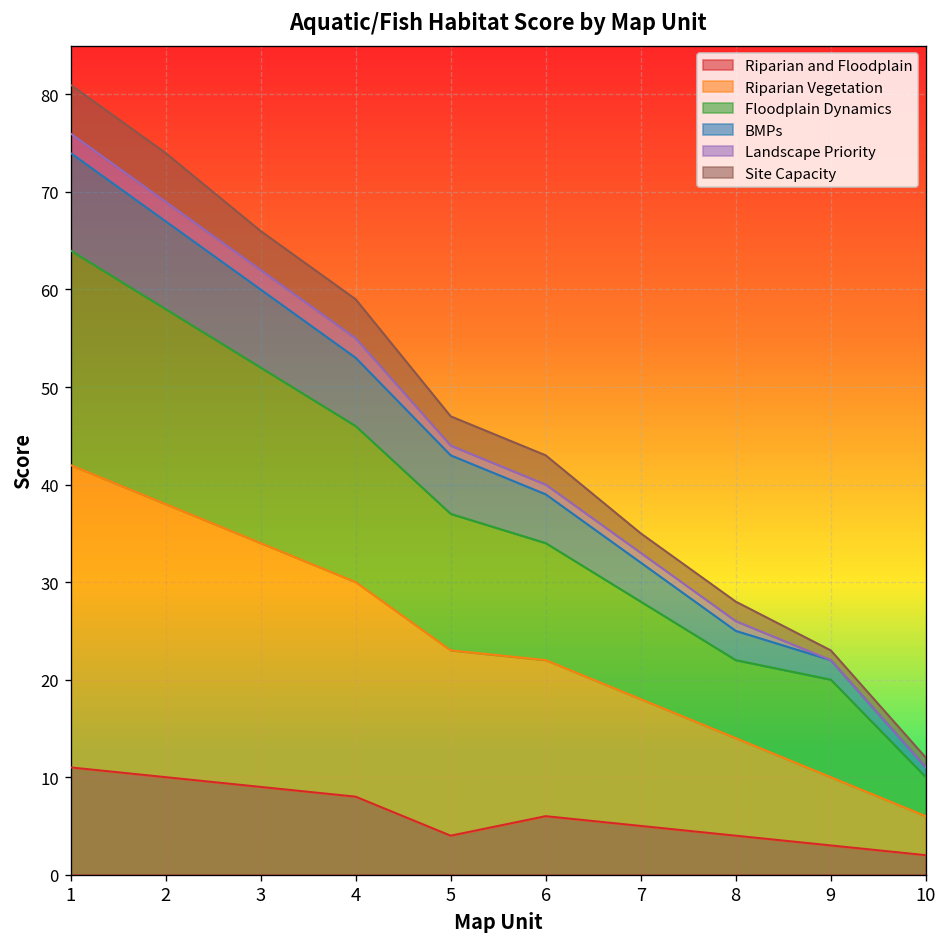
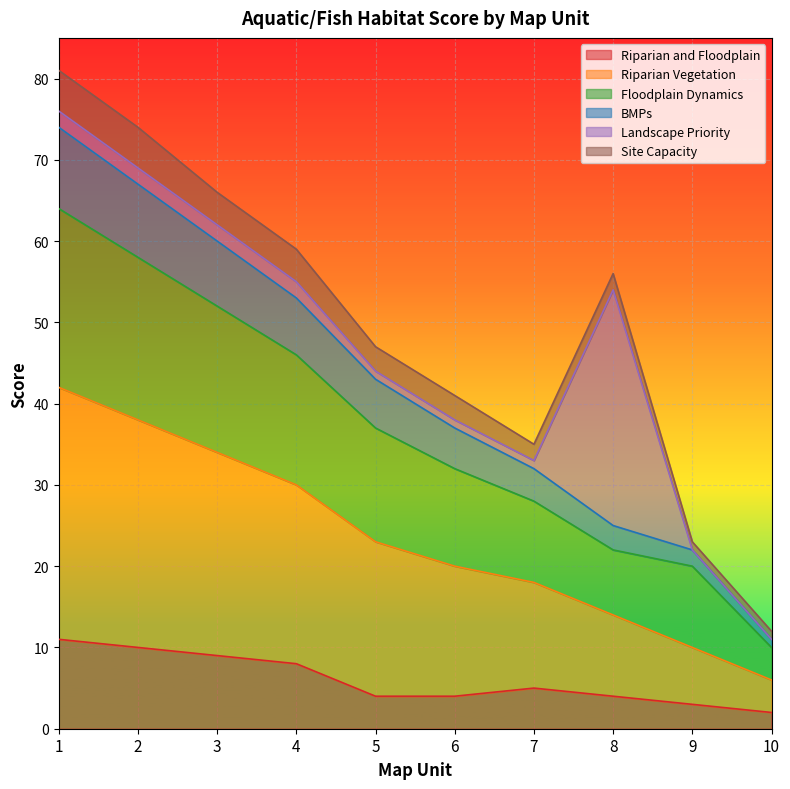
  {
    "Riparian and Floodplain": {
      "1": 11,
      "2": 10,
      "3": 9,
      "4": 8,
      "5": 4,
-     "6": 6,
+     "6": 4,
      "7": 5,
      "8": 4,
      "9": 3,
      "10": 2
    },
    "Riparian Vegetation": {
      "1": 31,
      "2": 28,
      "3": 25,
      "4": 22,
      "5": 19,
      "6": 16,
      "7": 13,
      "8": 10,
      "9": 7,
      "10": 4
    },
    "Floodplain Dynamics": {
      "1": 22,
      "2": 20,
      "3": 18,
      "4": 16,
      "5": 14,
      "6": 12,
      "7": 10,
      "8": 8,
      "9": 10,
      "10": 4
    },
    "BMPs": {
      "1": 10,
      "2": 9,
      "3": 8,
      "4": 7,
      "5": 6,
      "6": 5,
      "7": 4,
      "8": 3
    },
    "Landscape Priority": {
      "1": 2,
      "2": 2,
      "3": 2,
      "4": 2,
      "5": 1,
      "6": 1,
      "7": 1,
-     "8": 1
+     "8": 29
    },
    "Site Capacity": {
      "1": 5,
      "2": 5,
      "3": 4,
      "4": 4,
      "5": 3,
      "6": 3,
      "7": 2,
      "8": 2,
      "9": 1,
      "10": 1
    }
  }
